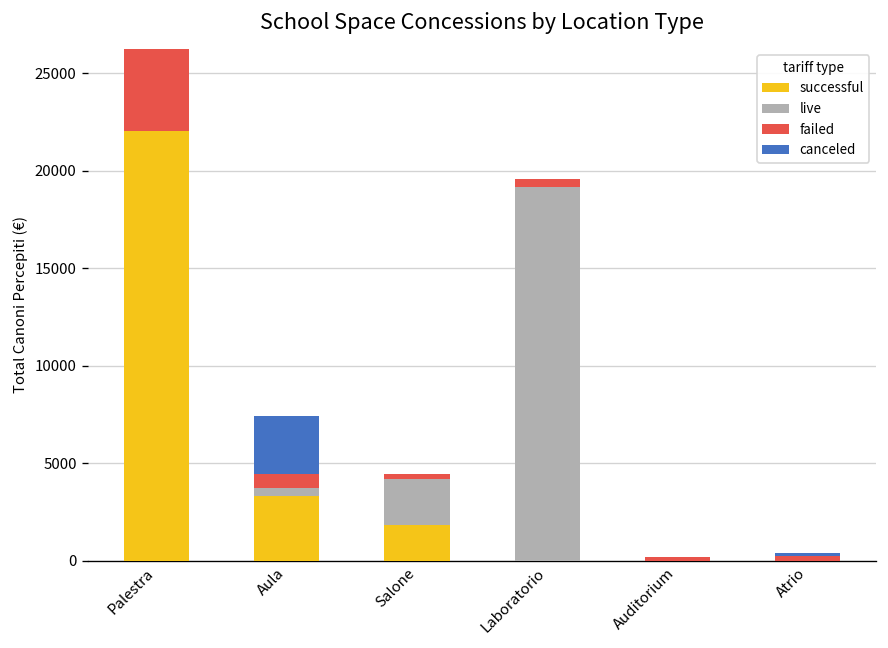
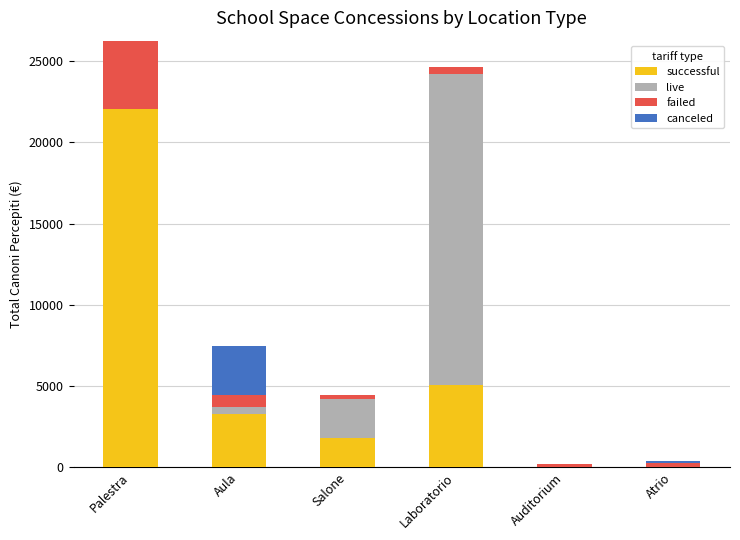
  {
    "successful": {
      "Palestra": 22000,
      "Aula": 3300,
      "Salone": 1800,
-     "Laboratorio": 0,
+     "Laboratorio": 5000,
      "Auditorium": 0,
      "Atrio": 0
    },
    "live": {
      "Palestra": 0,
      "Aula": 400,
      "Salone": 2400,
      "Laboratorio": 19200,
      "Auditorium": 0,
      "Atrio": 0
    },
    "failed": {
      "Palestra": 4200,
      "Aula": 700,
      "Salone": 300,
      "Laboratorio": 400,
      "Auditorium": 200,
      "Atrio": 200
    },
    "canceled": {
      "Palestra": 0,
      "Aula": 3000,
      "Salone": 0,
      "Laboratorio": 0,
      "Auditorium": 0,
      "Atrio": 200
    }
  }
